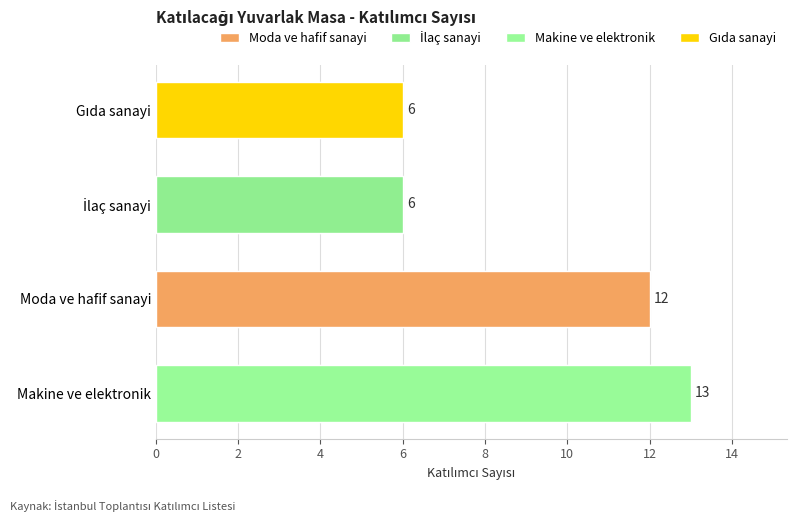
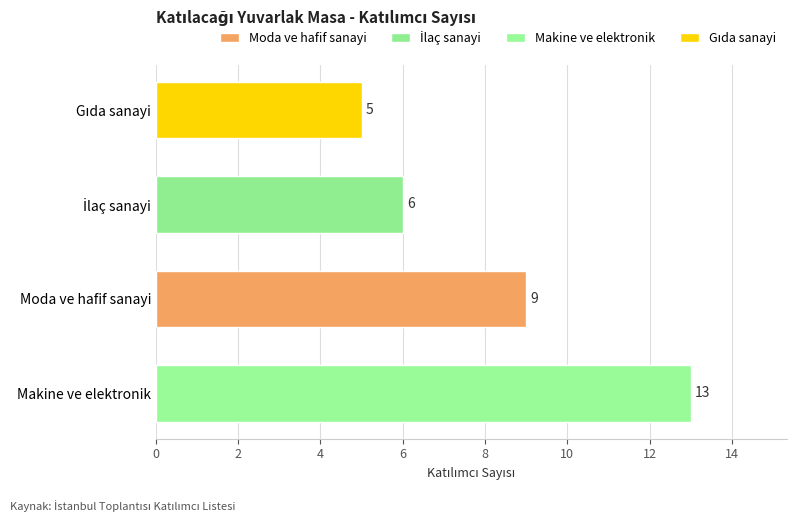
  {
    "Moda ve hafif sanayi": {
-     "Moda ve hafif sanayi": 12
+     "Moda ve hafif sanayi": 9
    },
    "Gıda sanayi": {
-     "Gıda sanayi": 6
+     "Gıda sanayi": 5
    }
  }
